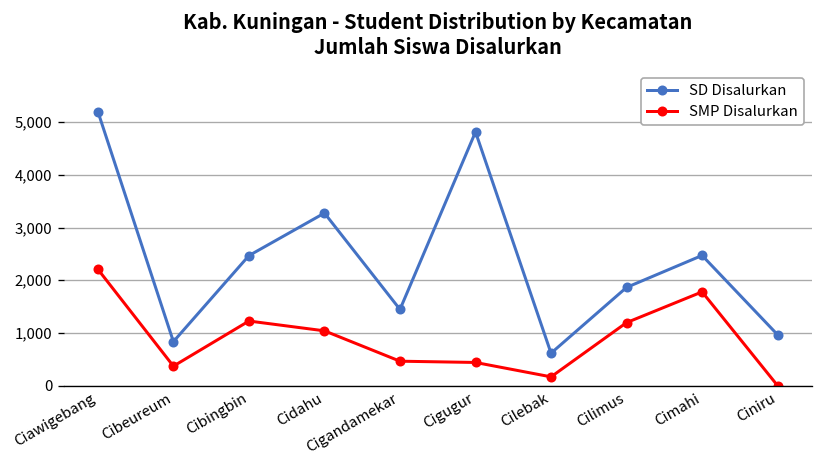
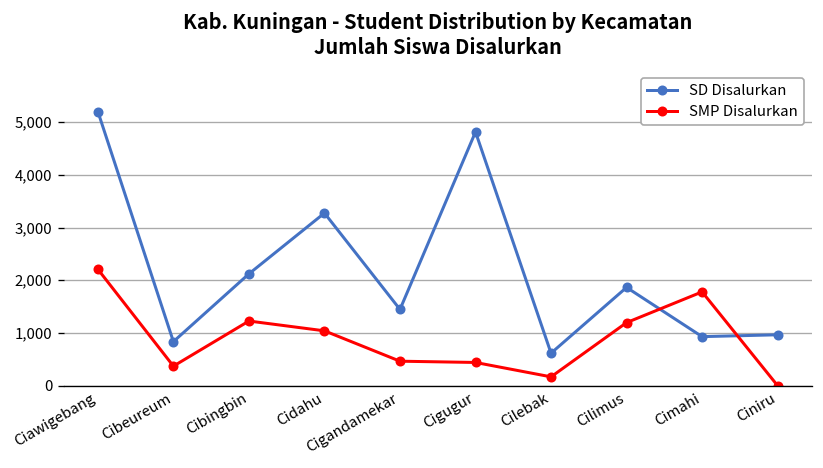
  {
    "SD Disalurkan": {
      "Ciawigebang": "5,200",
      "Cibeureum": "800",
-     "Cibingbin": "2,500",
+     "Cibingbin": "2,100",
      "Cidahu": "3,300",
      "Cigandamekar": "1,400",
      "Cigugur": "4,800",
      "Cilebak": "600",
      "Cilimus": "1,900",
-     "Cimahi": "2,500",
+     "Cimahi": "900",
      "Ciniru": "1,000"
    },
    "SMP Disalurkan": {
      "Ciawigebang": "2,200",
      "Cibeureum": "400",
      "Cibingbin": "1,200",
      "Cidahu": "1,000",
      "Cigandamekar": "500",
      "Cigugur": "400",
      "Cilebak": "200",
      "Cilimus": "1,200",
      "Cimahi": "1,800",
      "Ciniru": "0"
    }
  }
